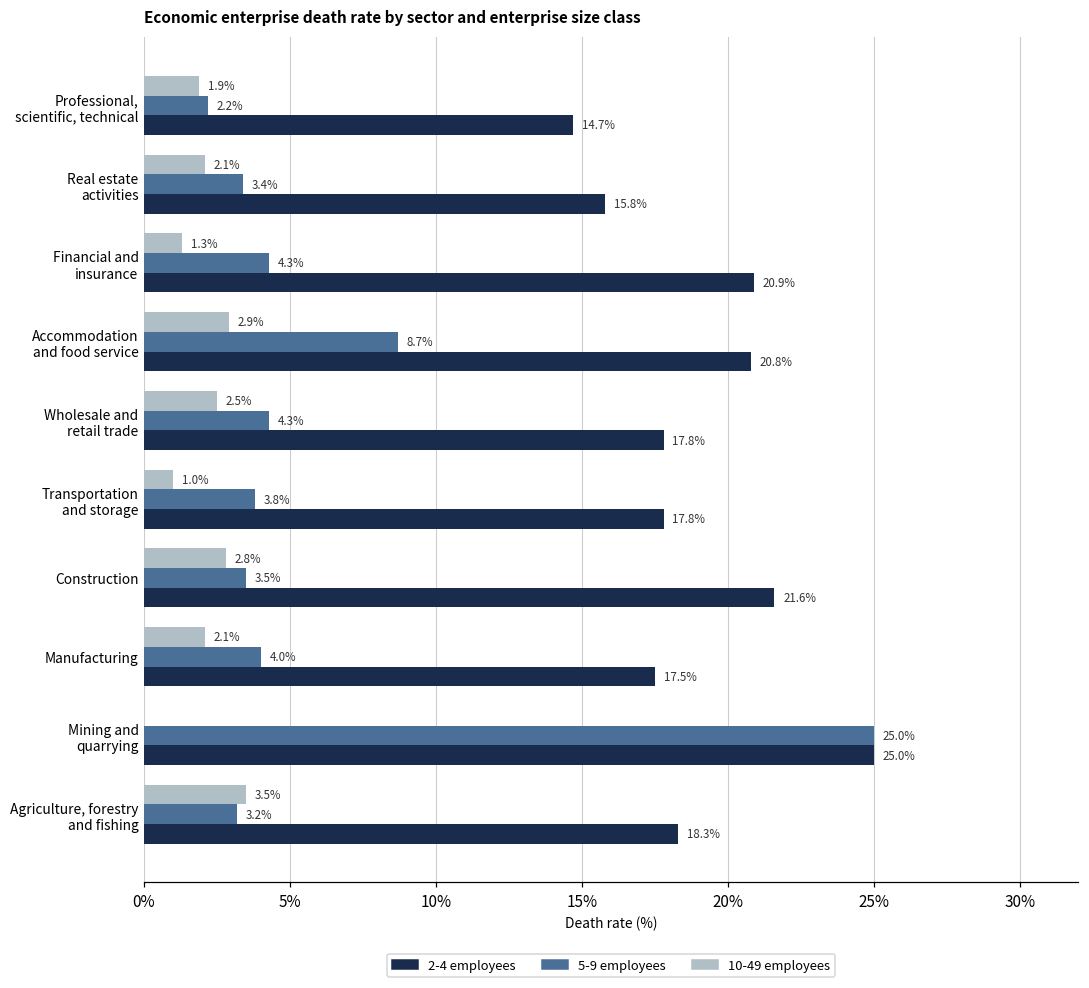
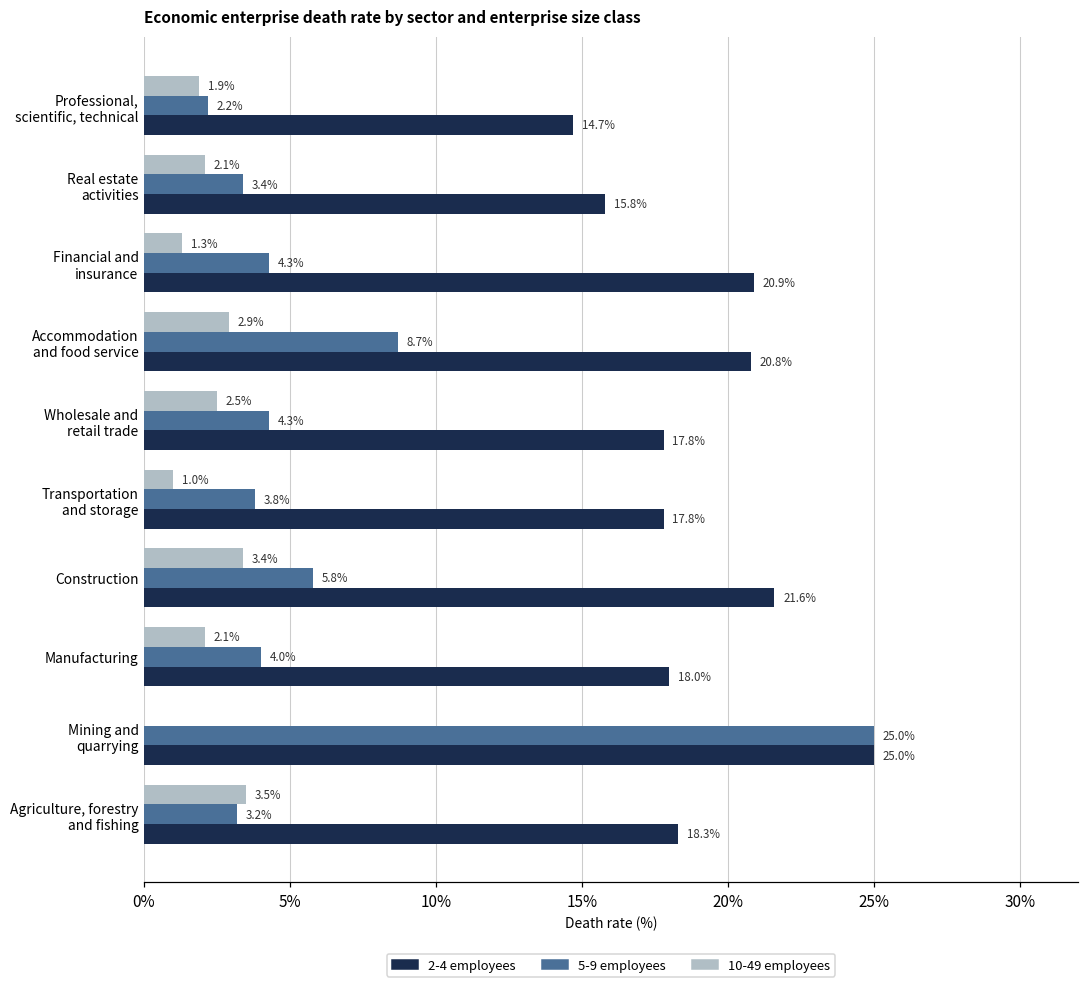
  {
    "2-4 employees": {
      "Professional, scientific, technical": "14.7%",
      "Real estate activities": "15.8%",
      "Financial and insurance": "20.9%",
      "Accommodation and food service": "20.8%",
      "Wholesale and retail trade": "17.8%",
      "Transportation and storage": "17.8%",
      "Construction": "21.6%",
-     "Manufacturing": "17.5%",
+     "Manufacturing": "18.0%",
      "Mining and quarrying": "25.0%",
      "Agriculture, forestry and fishing": "18.3%"
    },
    "5-9 employees": {
      "Professional, scientific, technical": "2.2%",
      "Real estate activities": "3.4%",
      "Financial and insurance": "4.3%",
      "Accommodation and food service": "8.7%",
      "Wholesale and retail trade": "4.3%",
      "Transportation and storage": "3.8%",
-     "Construction": "3.5%",
+     "Construction": "5.8%",
      "Manufacturing": "4.0%",
      "Mining and quarrying": "25.0%",
      "Agriculture, forestry and fishing": "3.2%"
    },
    "10-49 employees": {
      "Professional, scientific, technical": "1.9%",
      "Real estate activities": "2.1%",
      "Financial and insurance": "1.3%",
      "Accommodation and food service": "2.9%",
      "Wholesale and retail trade": "2.5%",
      "Transportation and storage": "1.0%",
-     "Construction": "2.8%",
+     "Construction": "3.4%",
      "Manufacturing": "2.1%",
      "Agriculture, forestry and fishing": "3.5%"
    }
  }
